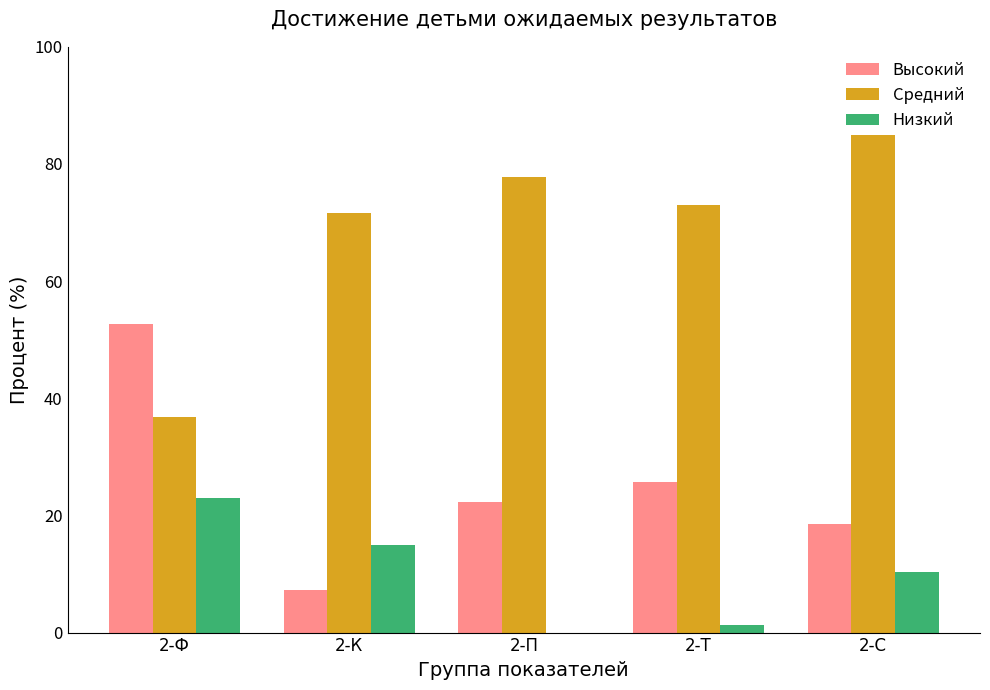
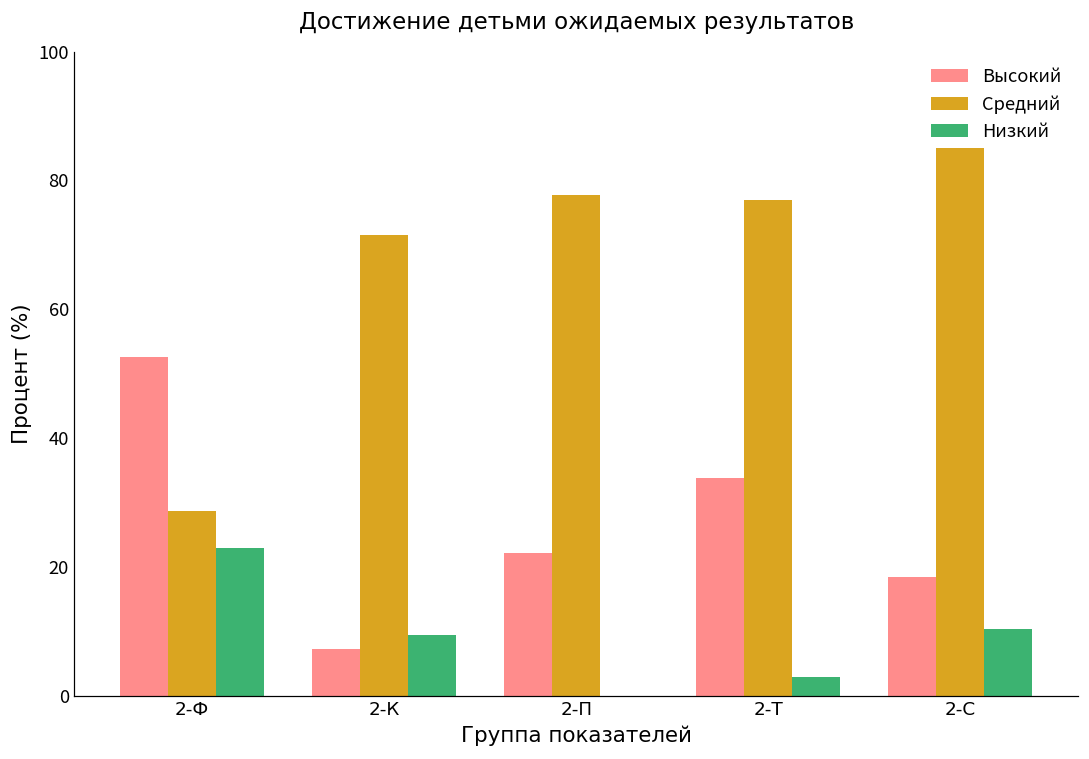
  {
    "Высокий": {
      "2-Ф": 53,
      "2-К": 7,
      "2-П": 22,
-     "2-Т": 26,
+     "2-Т": 34,
      "2-С": 19
    },
    "Средний": {
-     "2-Ф": 37,
+     "2-Ф": 29,
      "2-К": 72,
      "2-П": 78,
-     "2-Т": 73,
+     "2-Т": 77,
      "2-С": 85
    },
    "Низкий": {
      "2-Ф": 23,
-     "2-К": 15,
+     "2-К": 10,
      "2-П": 0,
-     "2-Т": 1,
+     "2-Т": 3,
      "2-С": 10
    }
  }
